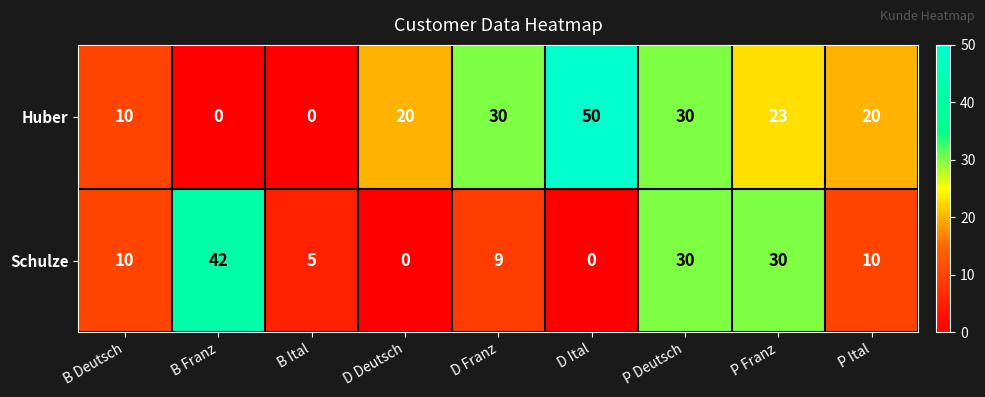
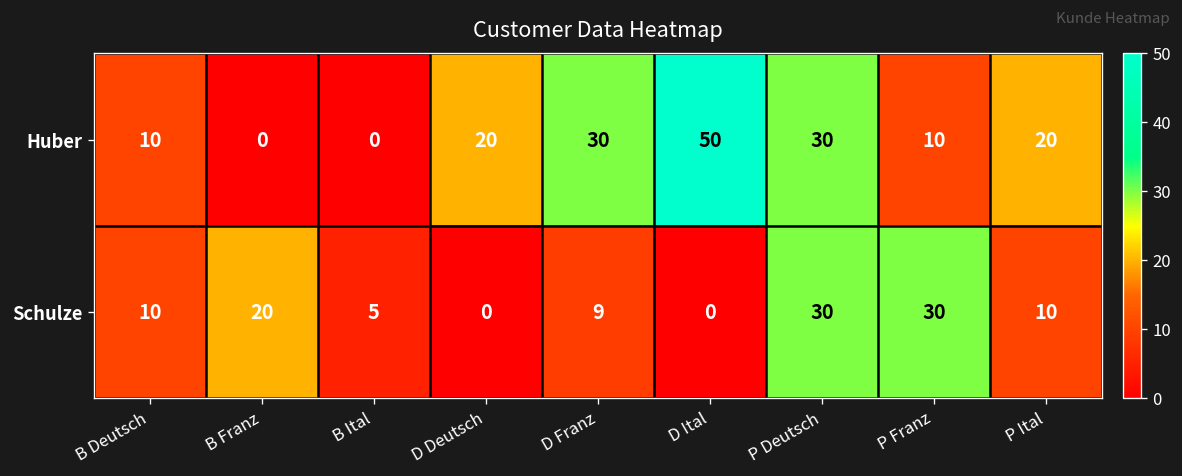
  {
    "Huber": {
      "B Deutsch": 10,
      "B Franz": 0,
      "B Ital": 0,
      "D Deutsch": 20,
      "D Franz": 30,
      "D Ital": 50,
      "P Deutsch": 30,
-     "P Franz": 23,
+     "P Franz": 10,
      "P Ital": 20
    },
    "Schulze": {
      "B Deutsch": 10,
-     "B Franz": 42,
+     "B Franz": 20,
      "B Ital": 5,
      "D Deutsch": 0,
      "D Franz": 9,
      "D Ital": 0,
      "P Deutsch": 30,
      "P Franz": 30,
      "P Ital": 10
    }
  }
